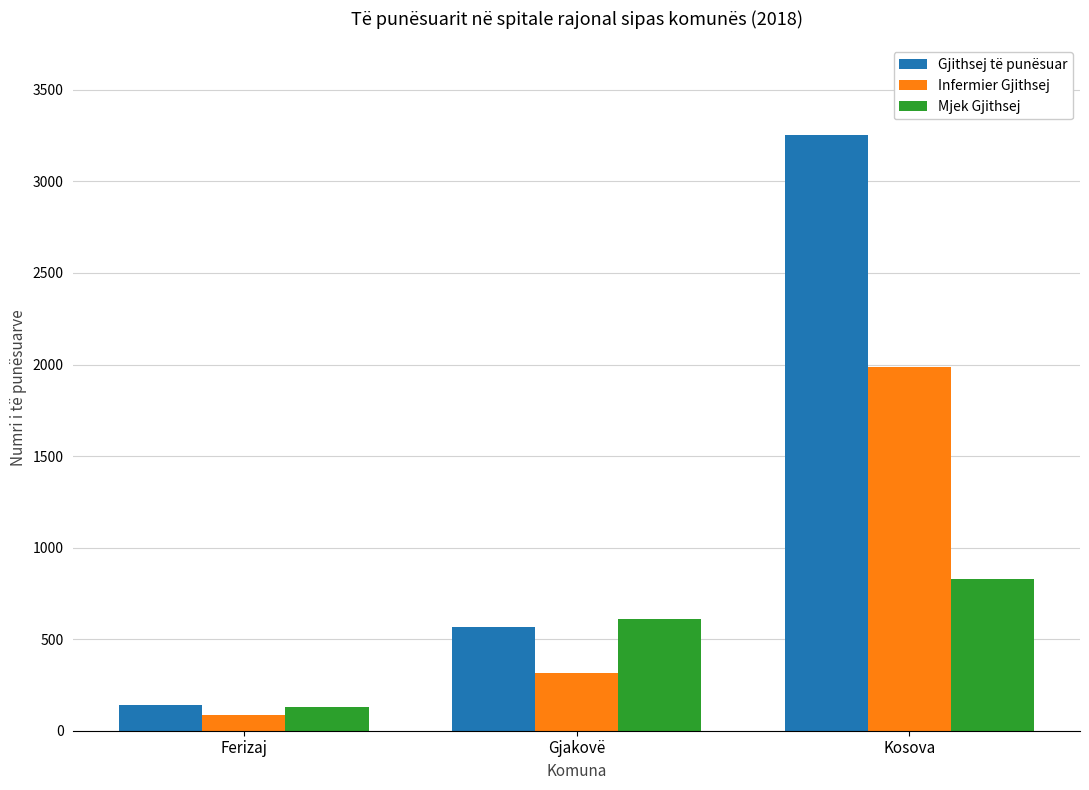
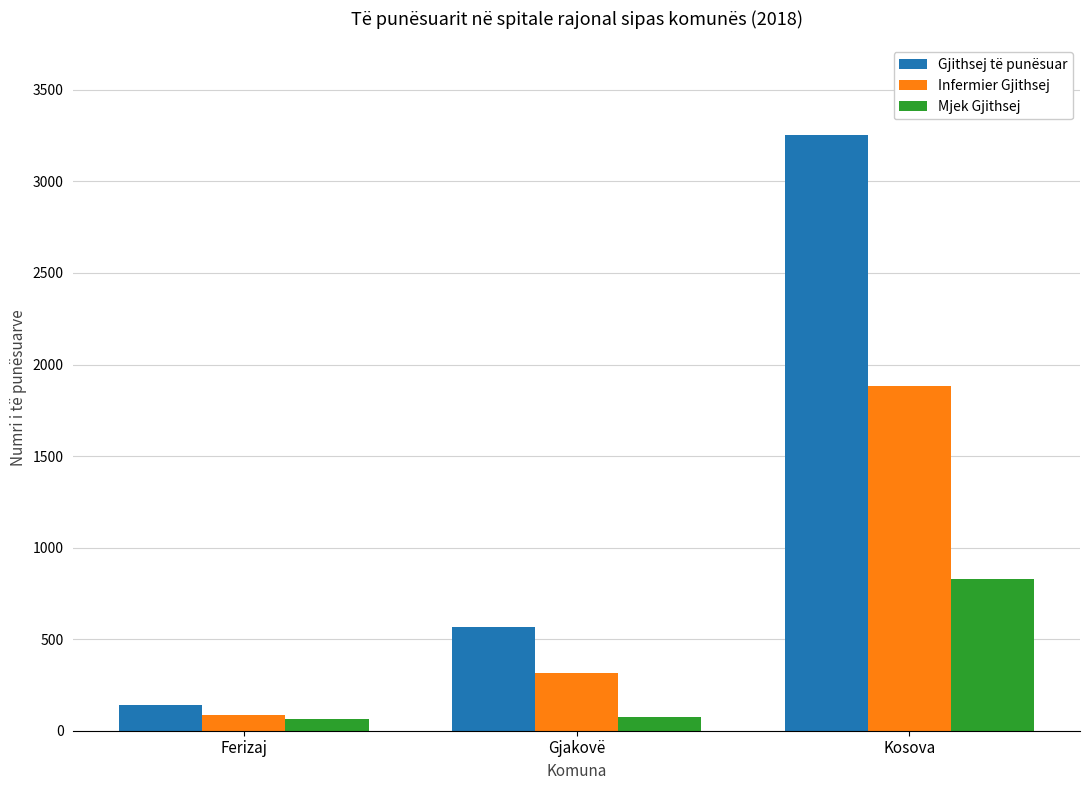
  {
    "Gjithsej të punësuar": {
      "Ferizaj": 140,
      "Gjakovë": 570,
      "Kosova": 3250
    },
    "Infermier Gjithsej": {
      "Ferizaj": 90,
      "Gjakovë": 320,
-     "Kosova": 1990
+     "Kosova": 1880
    },
    "Mjek Gjithsej": {
-     "Ferizaj": 130,
-     "Gjakovë": 610,
+     "Ferizaj": 60,
+     "Gjakovë": 80,
      "Kosova": 830
    }
  }
